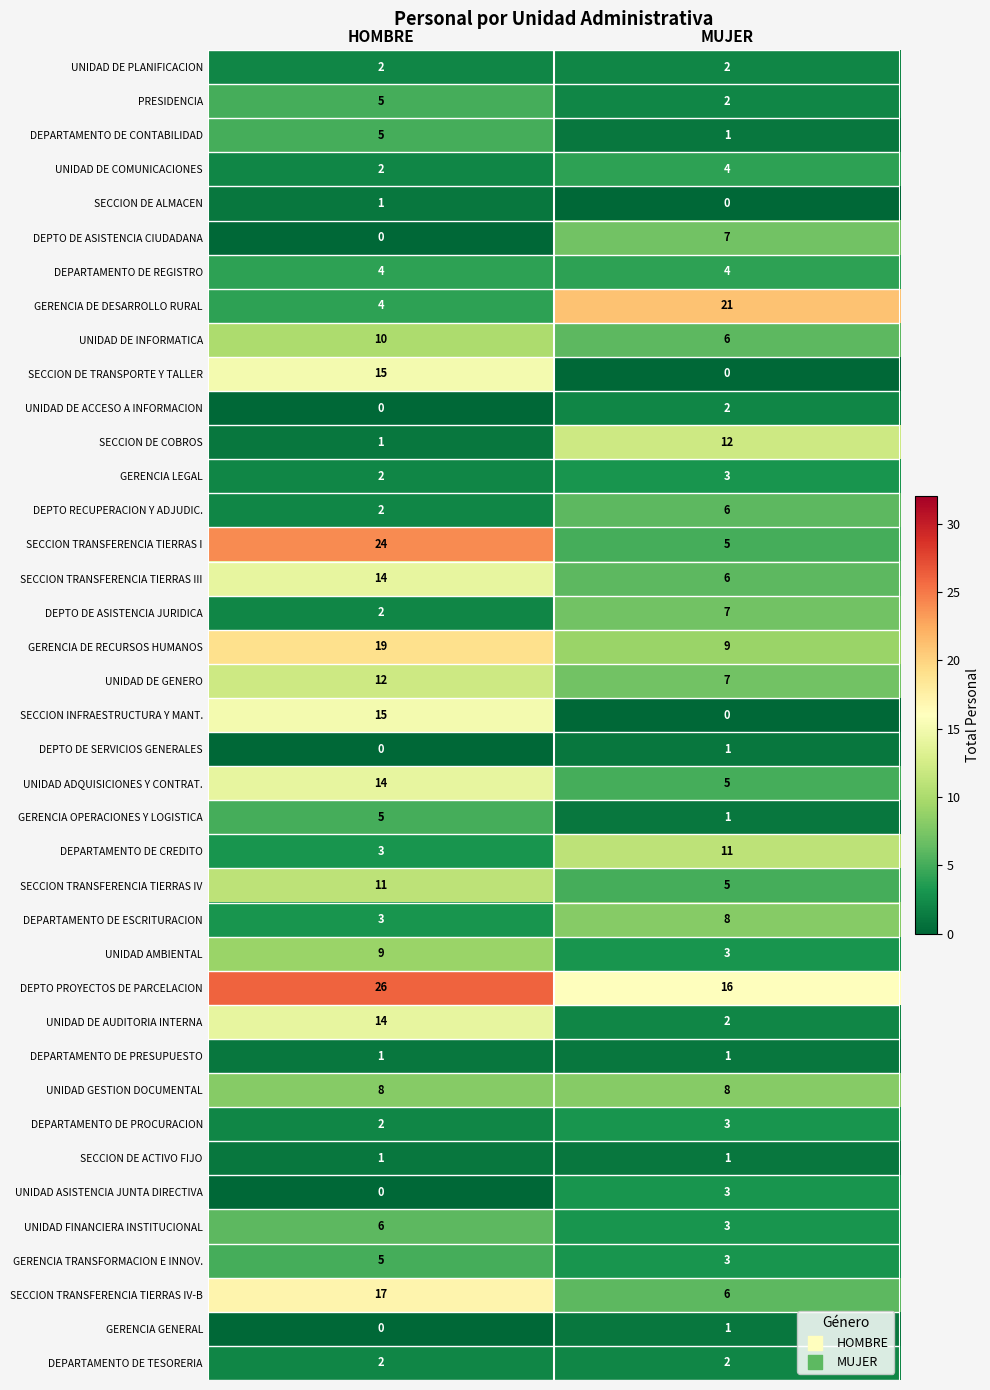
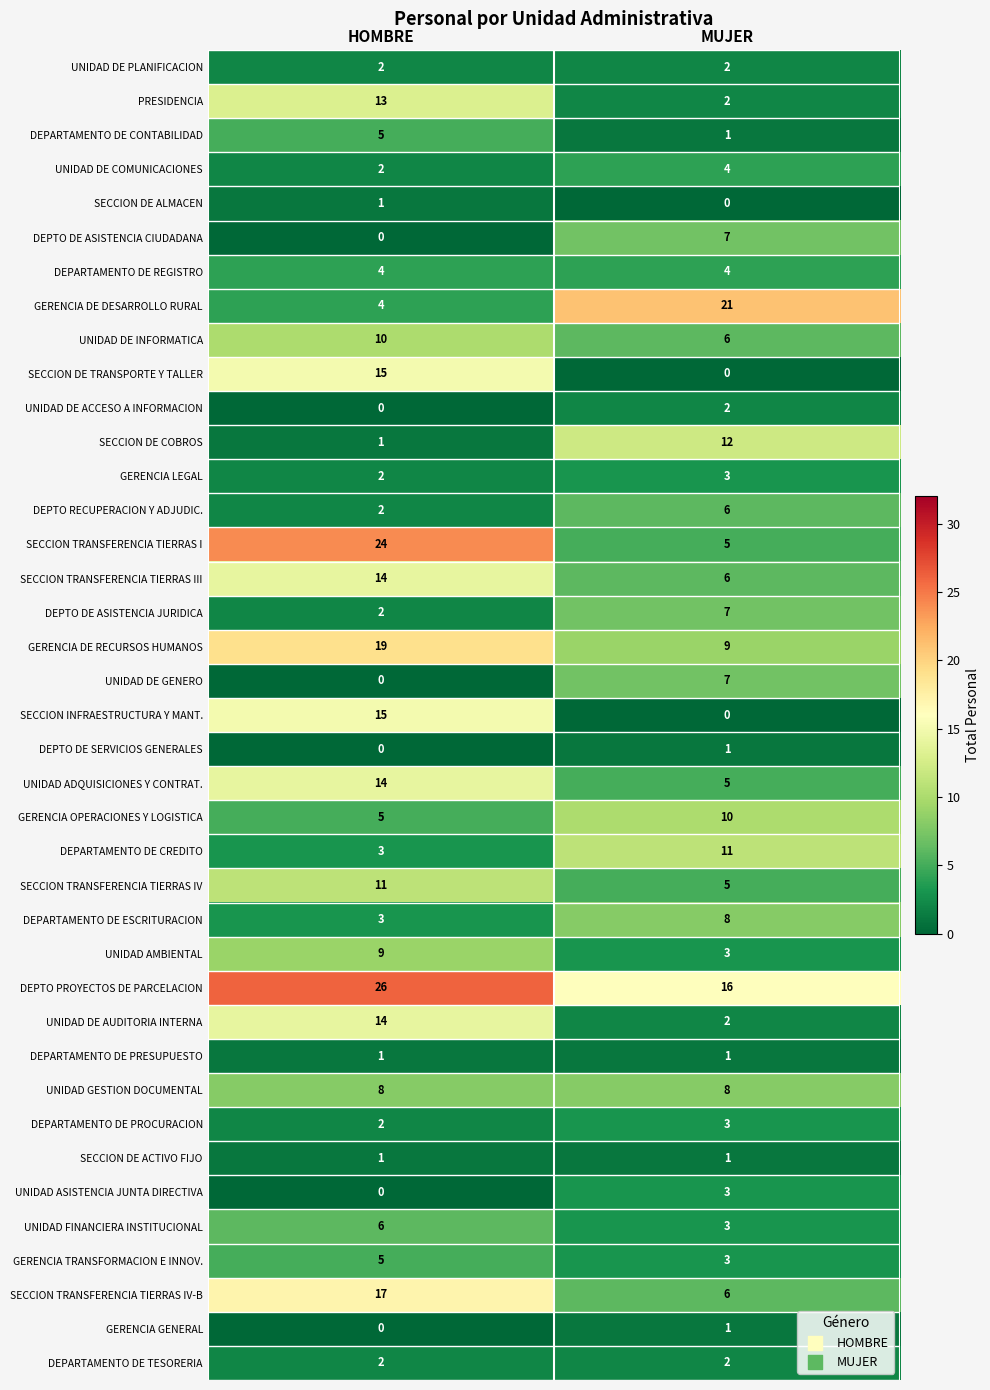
  {
    "UNIDAD DE PLANIFICACION": {
      "HOMBRE": 2,
      "MUJER": 2
    },
    "PRESIDENCIA": {
-     "HOMBRE": 5,
+     "HOMBRE": 13,
      "MUJER": 2
    },
    "DEPARTAMENTO DE CONTABILIDAD": {
      "HOMBRE": 5,
      "MUJER": 1
    },
    "UNIDAD DE COMUNICACIONES": {
      "HOMBRE": 2,
      "MUJER": 4
    },
    "SECCION DE ALMACEN": {
      "HOMBRE": 1,
      "MUJER": 0
    },
    "DEPTO DE ASISTENCIA CIUDADANA": {
      "HOMBRE": 0,
      "MUJER": 7
    },
    "DEPARTAMENTO DE REGISTRO": {
      "HOMBRE": 4,
      "MUJER": 4
    },
    "GERENCIA DE DESARROLLO RURAL": {
      "HOMBRE": 4,
      "MUJER": 21
    },
    "UNIDAD DE INFORMATICA": {
      "HOMBRE": 10,
      "MUJER": 6
    },
    "SECCION DE TRANSPORTE Y TALLER": {
      "HOMBRE": 15,
      "MUJER": 0
    },
    "UNIDAD DE ACCESO A INFORMACION": {
      "HOMBRE": 0,
      "MUJER": 2
    },
    "SECCION DE COBROS": {
      "HOMBRE": 1,
      "MUJER": 12
    },
    "GERENCIA LEGAL": {
      "HOMBRE": 2,
      "MUJER": 3
    },
    "DEPTO RECUPERACION Y ADJUDIC.": {
      "HOMBRE": 2,
      "MUJER": 6
    },
    "SECCION TRANSFERENCIA TIERRAS I": {
      "HOMBRE": 24,
      "MUJER": 5
    },
    "SECCION TRANSFERENCIA TIERRAS III": {
      "HOMBRE": 14,
      "MUJER": 6
    },
    "DEPTO DE ASISTENCIA JURIDICA": {
      "HOMBRE": 2,
      "MUJER": 7
    },
    "GERENCIA DE RECURSOS HUMANOS": {
      "HOMBRE": 19,
      "MUJER": 9
    },
    "UNIDAD DE GENERO": {
-     "HOMBRE": 12,
+     "HOMBRE": 0,
      "MUJER": 7
    },
    "SECCION INFRAESTRUCTURA Y MANT.": {
      "HOMBRE": 15,
      "MUJER": 0
    },
    "DEPTO DE SERVICIOS GENERALES": {
      "HOMBRE": 0,
      "MUJER": 1
    },
    "UNIDAD ADQUISICIONES Y CONTRAT.": {
      "HOMBRE": 14,
      "MUJER": 5
    },
    "GERENCIA OPERACIONES Y LOGISTICA": {
      "HOMBRE": 5,
-     "MUJER": 1
+     "MUJER": 10
    },
    "DEPARTAMENTO DE CREDITO": {
      "HOMBRE": 3,
      "MUJER": 11
    },
    "SECCION TRANSFERENCIA TIERRAS IV": {
      "HOMBRE": 11,
      "MUJER": 5
    },
    "DEPARTAMENTO DE ESCRITURACION": {
      "HOMBRE": 3,
      "MUJER": 8
    },
    "UNIDAD AMBIENTAL": {
      "HOMBRE": 9,
      "MUJER": 3
    },
    "DEPTO PROYECTOS DE PARCELACION": {
      "HOMBRE": 26,
      "MUJER": 16
    },
    "UNIDAD DE AUDITORIA INTERNA": {
      "HOMBRE": 14,
      "MUJER": 2
    },
    "DEPARTAMENTO DE PRESUPUESTO": {
      "HOMBRE": 1,
      "MUJER": 1
    },
    "UNIDAD GESTION DOCUMENTAL": {
      "HOMBRE": 8,
      "MUJER": 8
    },
    "DEPARTAMENTO DE PROCURACION": {
      "HOMBRE": 2,
      "MUJER": 3
    },
    "SECCION DE ACTIVO FIJO": {
      "HOMBRE": 1,
      "MUJER": 1
    },
    "UNIDAD ASISTENCIA JUNTA DIRECTIVA": {
      "HOMBRE": 0,
      "MUJER": 3
    },
    "UNIDAD FINANCIERA INSTITUCIONAL": {
      "HOMBRE": 6,
      "MUJER": 3
    },
    "GERENCIA TRANSFORMACION E INNOV.": {
      "HOMBRE": 5,
      "MUJER": 3
    },
    "SECCION TRANSFERENCIA TIERRAS IV-B": {
      "HOMBRE": 17,
      "MUJER": 6
    },
    "GERENCIA GENERAL": {
      "HOMBRE": 0,
      "MUJER": 1
    },
    "DEPARTAMENTO DE TESORERIA": {
      "HOMBRE": 2,
      "MUJER": 2
    }
  }
